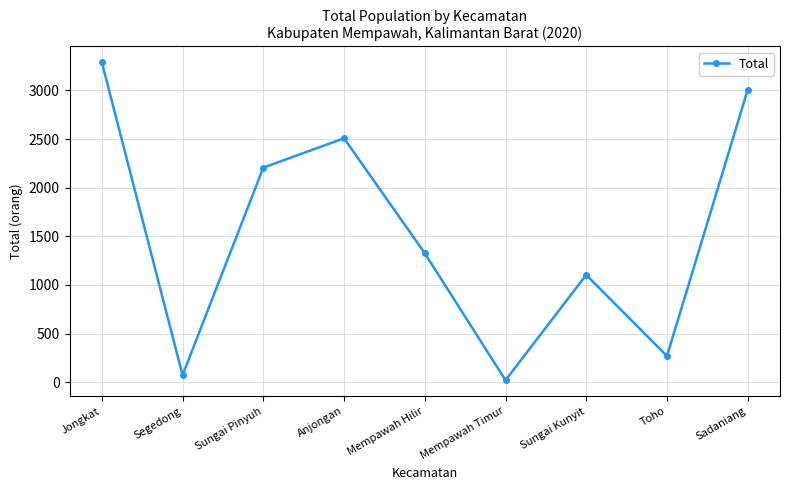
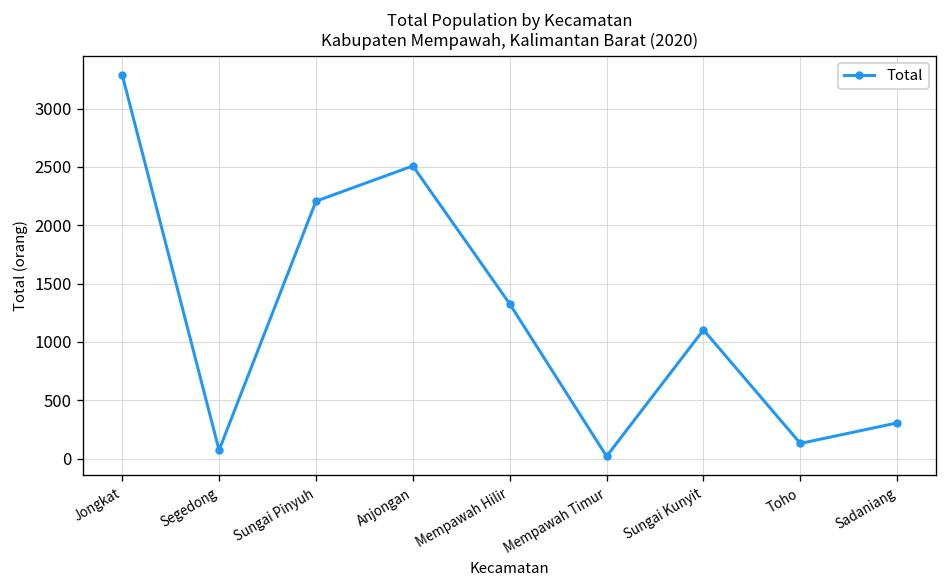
  {
    "Jongkat": 3300,
    "Segedong": 100,
    "Sungai Pinyuh": 2200,
    "Anjongan": 2500,
    "Mempawah Hilir": 1300,
    "Mempawah Timur": 0,
    "Sungai Kunyit": 1100,
-   "Toho": 300,
-   "Sadaniang": 3000
+   "Toho": 100,
+   "Sadaniang": 300
  }
